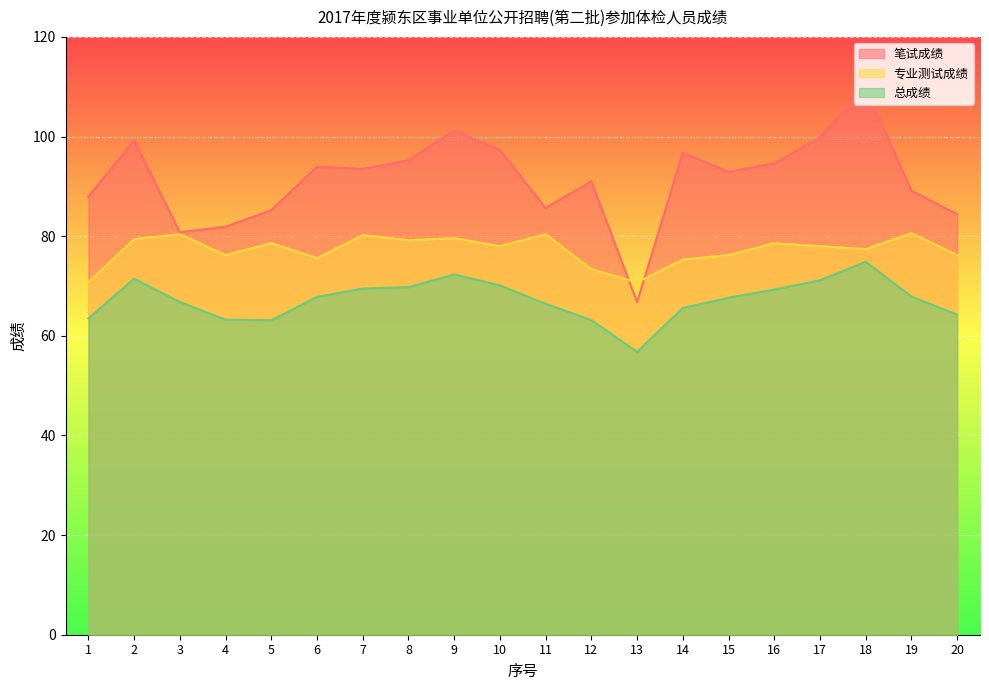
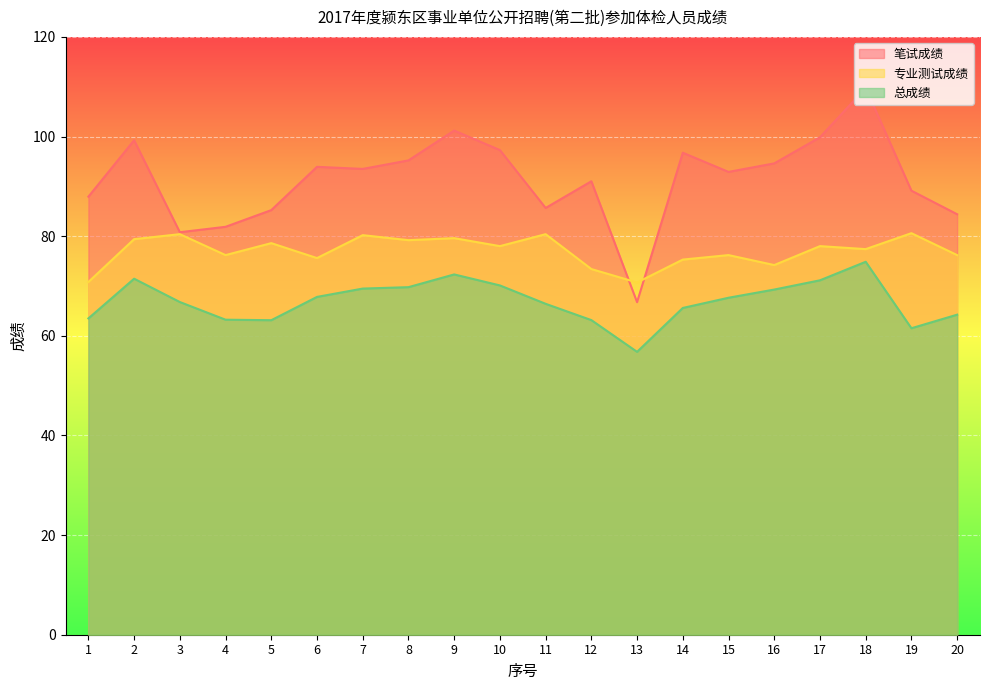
  {
    "笔试成绩": {
      "1": 88,
      "2": 99,
      "4": 82,
      "5": 85,
      "6": 94,
      "7": 94,
      "8": 95,
      "9": 101,
      "10": 97,
      "11": 86,
      "12": 91,
      "13": 67,
      "14": 97,
      "15": 93,
      "16": 95,
      "17": 100,
      "19": 89,
      "20": 84
    },
    "专业测试成绩": {
      "1": 71,
      "2": 79,
      "4": 76,
      "5": 79,
      "6": 76,
      "7": 80,
      "8": 79,
      "9": 80,
      "10": 78,
      "11": 80,
      "12": 73,
      "13": 71,
      "14": 75,
      "15": 76,
-     "16": 79,
+     "16": 74,
      "17": 78,
      "18": 77,
      "19": 81,
      "20": 76
    },
    "总成绩": {
      "1": 63,
      "2": 71,
      "3": 67,
      "4": 63,
      "5": 63,
      "6": 68,
      "7": 69,
      "8": 70,
      "9": 72,
      "10": 70,
      "11": 66,
      "12": 63,
      "13": 57,
      "14": 66,
      "15": 68,
      "16": 69,
      "17": 71,
      "18": 75,
-     "19": 68,
+     "19": 62,
      "20": 64
    }
  }
